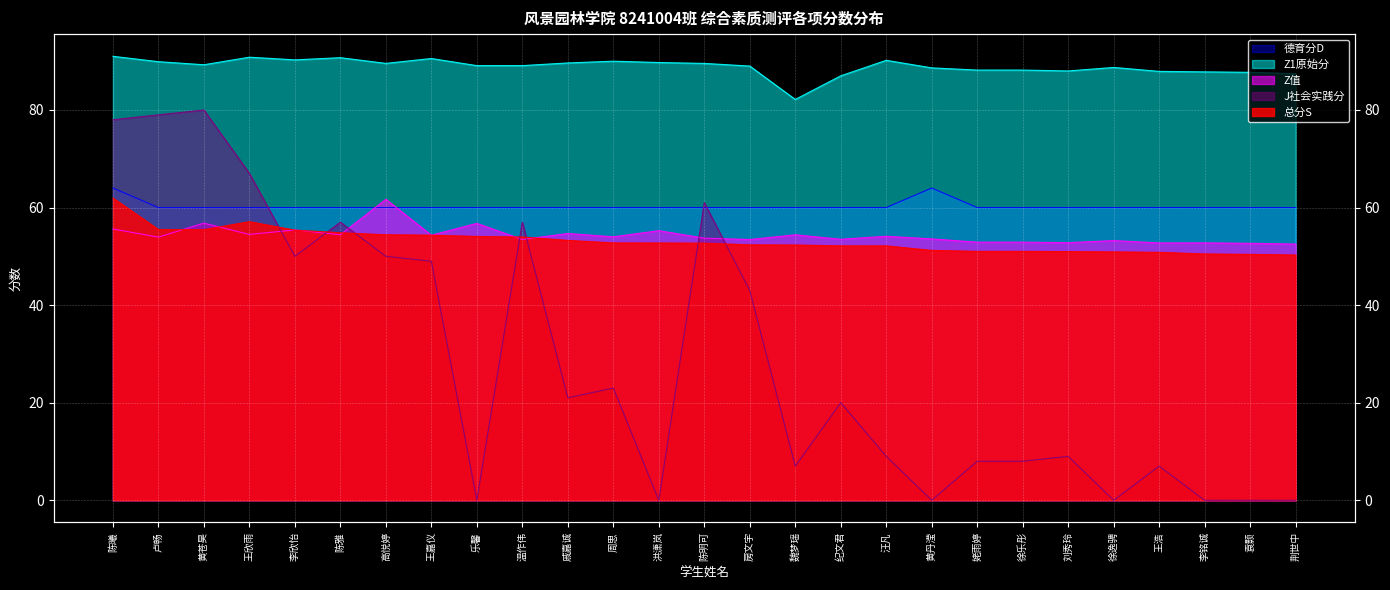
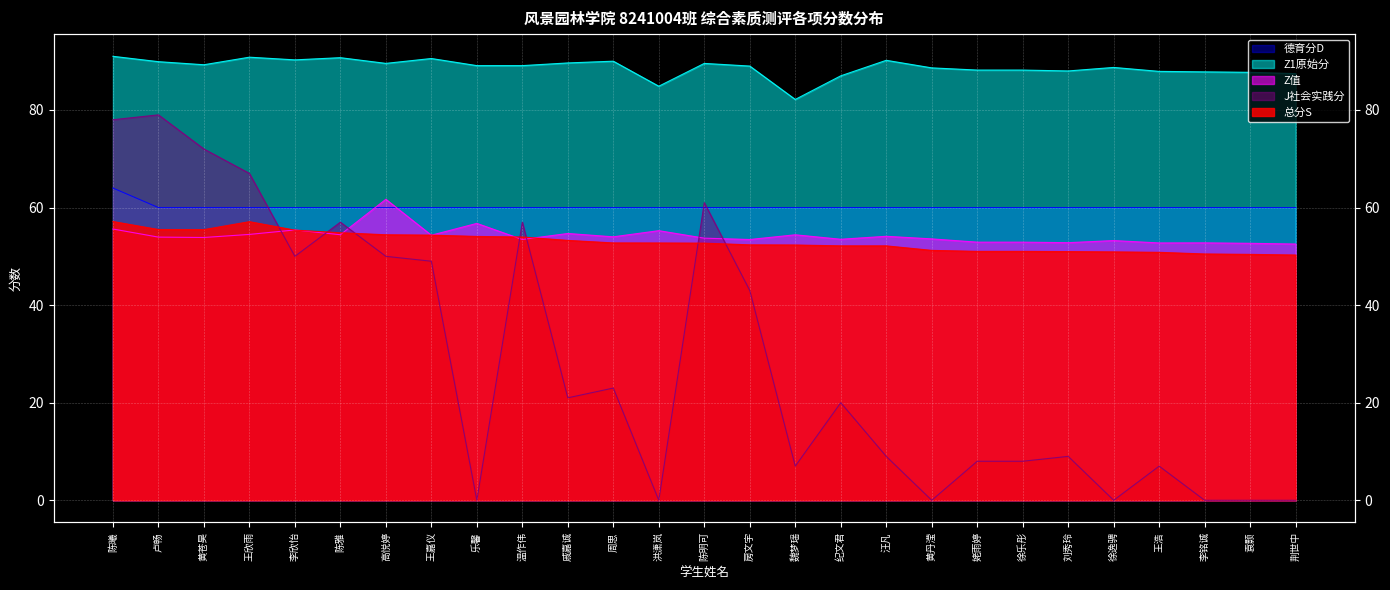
  {
    "德育分D": {
      "陈曦": 64,
      "卢畅": 60,
      "黄苍昊": 60,
      "王欣雨": 60,
      "李欣怡": 60,
      "陈雅": 60,
      "高悦婷": 60,
      "王嘉仪": 60,
      "乐馨": 60,
      "温作伟": 60,
      "戚嘉诚": 60,
      "周思": 60,
      "洪潇岚": 60,
      "陈明可": 60,
      "房文宇": 60,
      "魏梦瑶": 60,
      "纪文君": 60,
      "汪凡": 60,
-     "黄丹滢": 64,
+     "黄丹滢": 60,
      "姥雨婷": 60,
      "徐乐彤": 60,
      "刘秀玲": 60,
      "徐逸骋": 60,
      "王浩": 60,
      "李铭诚": 60,
      "袁颢": 60,
      "荆世中": 60
    },
    "Z1原始分": {
      "陈曦": 91,
      "卢畅": 90,
      "黄苍昊": 89,
      "王欣雨": 91,
      "李欣怡": 90,
      "陈雅": 91,
      "高悦婷": 90,
      "王嘉仪": 91,
      "乐馨": 89,
      "温作伟": 89,
      "戚嘉诚": 90,
      "周思": 90,
-     "洪潇岚": 90,
+     "洪潇岚": 85,
      "陈明可": 90,
      "房文宇": 89,
      "魏梦瑶": 82,
      "纪文君": 87,
      "汪凡": 90,
      "黄丹滢": 89,
      "姥雨婷": 88,
      "徐乐彤": 88,
      "刘秀玲": 88,
      "徐逸骋": 89,
      "王浩": 88,
      "李铭诚": 88
    },
    "Z值": {
      "陈曦": 56,
      "卢畅": 54,
-     "黄苍昊": 57,
+     "黄苍昊": 54,
      "王欣雨": 54,
      "高悦婷": 62,
      "乐馨": 57,
      "戚嘉诚": 55,
      "周思": 54,
      "洪潇岚": 55,
      "陈明可": 54,
      "房文宇": 53,
      "魏梦瑶": 54,
      "纪文君": 53,
      "汪凡": 54,
      "黄丹滢": 54,
      "姥雨婷": 53,
      "徐乐彤": 53,
      "刘秀玲": 53,
      "徐逸骋": 53,
      "王浩": 53,
      "李铭诚": 53,
      "袁颢": 53,
      "荆世中": 53
    },
    "J社会实践分": {
      "陈曦": 78,
      "卢畅": 79,
-     "黄苍昊": 80,
+     "黄苍昊": 72,
      "王欣雨": 67,
      "李欣怡": 50,
      "陈雅": 57,
      "高悦婷": 50,
      "王嘉仪": 49,
      "乐馨": 0,
      "温作伟": 57,
      "戚嘉诚": 21,
      "周思": 23,
      "洪潇岚": 0,
      "陈明可": 61,
      "房文宇": 43,
      "魏梦瑶": 7,
      "纪文君": 20,
      "汪凡": 9,
      "黄丹滢": 0,
      "姥雨婷": 8,
      "徐乐彤": 8,
      "刘秀玲": 9,
      "徐逸骋": 0,
      "王浩": 7,
      "李铭诚": 0,
      "袁颢": 0,
      "荆世中": 0
    },
    "总分S": {
-     "陈曦": 62,
+     "陈曦": 57,
      "卢畅": 55,
      "黄苍昊": 55,
      "王欣雨": 57,
      "高悦婷": 54,
      "乐馨": 54,
      "戚嘉诚": 53,
      "周思": 53,
      "洪潇岚": 53,
      "陈明可": 53,
      "房文宇": 52,
      "魏梦瑶": 52,
      "纪文君": 52,
      "汪凡": 52,
      "黄丹滢": 51,
      "姥雨婷": 51,
      "徐乐彤": 51,
      "刘秀玲": 51,
      "徐逸骋": 51,
      "王浩": 51,
      "李铭诚": 50,
      "袁颢": 50,
      "荆世中": 50
    }
  }
